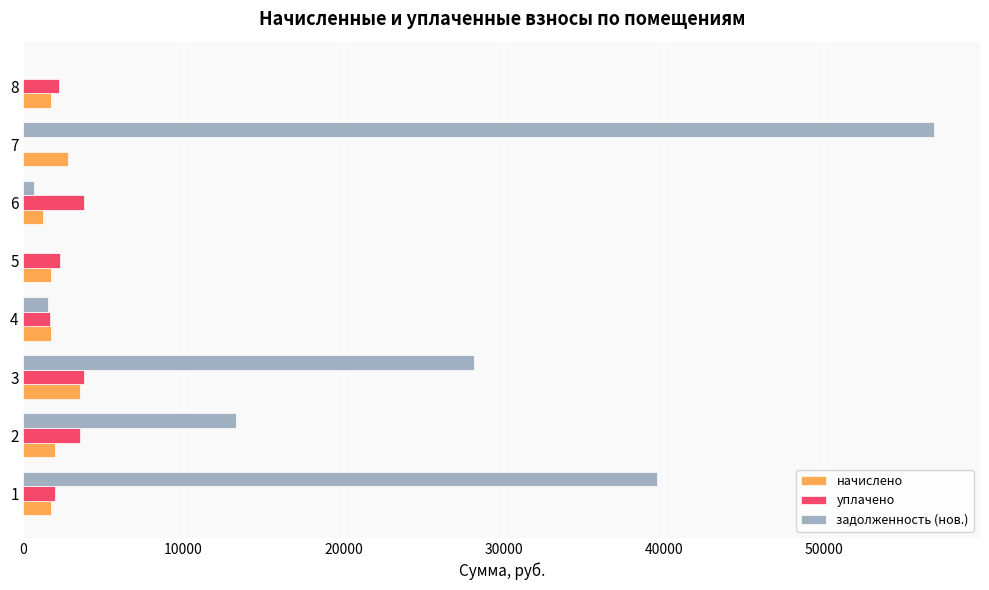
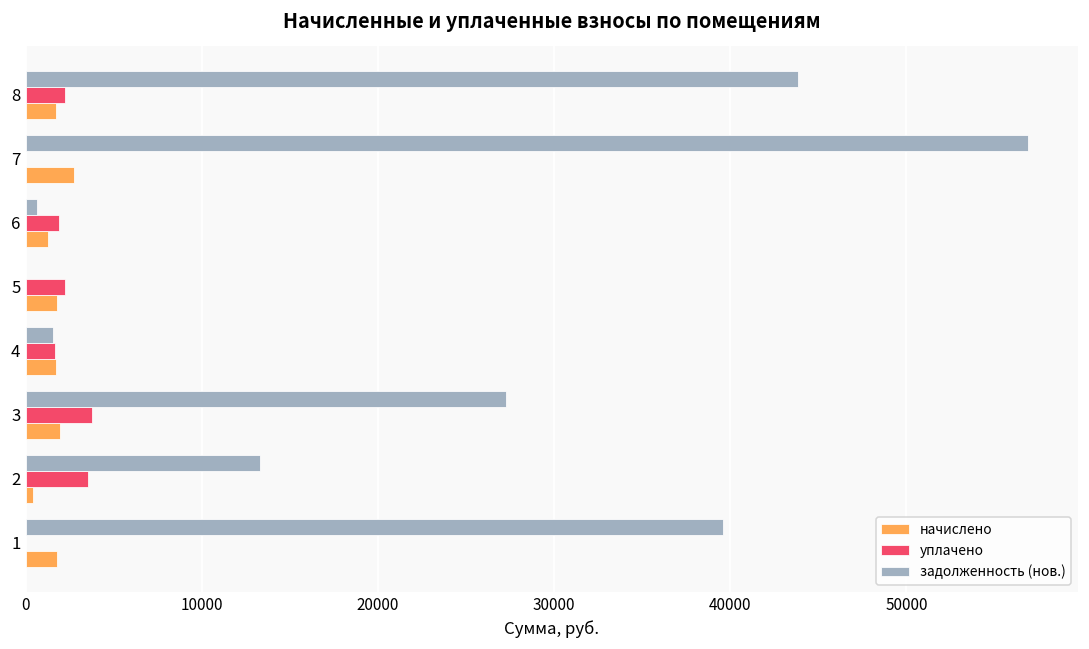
  {
    "начислено": {
      "8": 1700,
      "7": 2800,
      "6": 1200,
      "5": 1700,
      "4": 1700,
-     "3": 3500,
-     "2": 1900,
+     "3": 1900,
+     "2": 400,
      "1": 1700
    },
    "уплачено": {
      "8": 2200,
      "7": 0,
-     "6": 3800,
+     "6": 1900,
      "5": 2200,
      "4": 1600,
      "3": 3800,
      "2": 3600,
-     "1": 2000
+     "1": 0
    },
    "задолженность (нов.)": {
-     "8": 0,
+     "8": 43800,
      "7": 56900,
      "6": 600,
      "5": 0,
      "4": 1500,
-     "3": 28100,
+     "3": 27300,
      "2": 13300,
      "1": 39600
    }
  }
